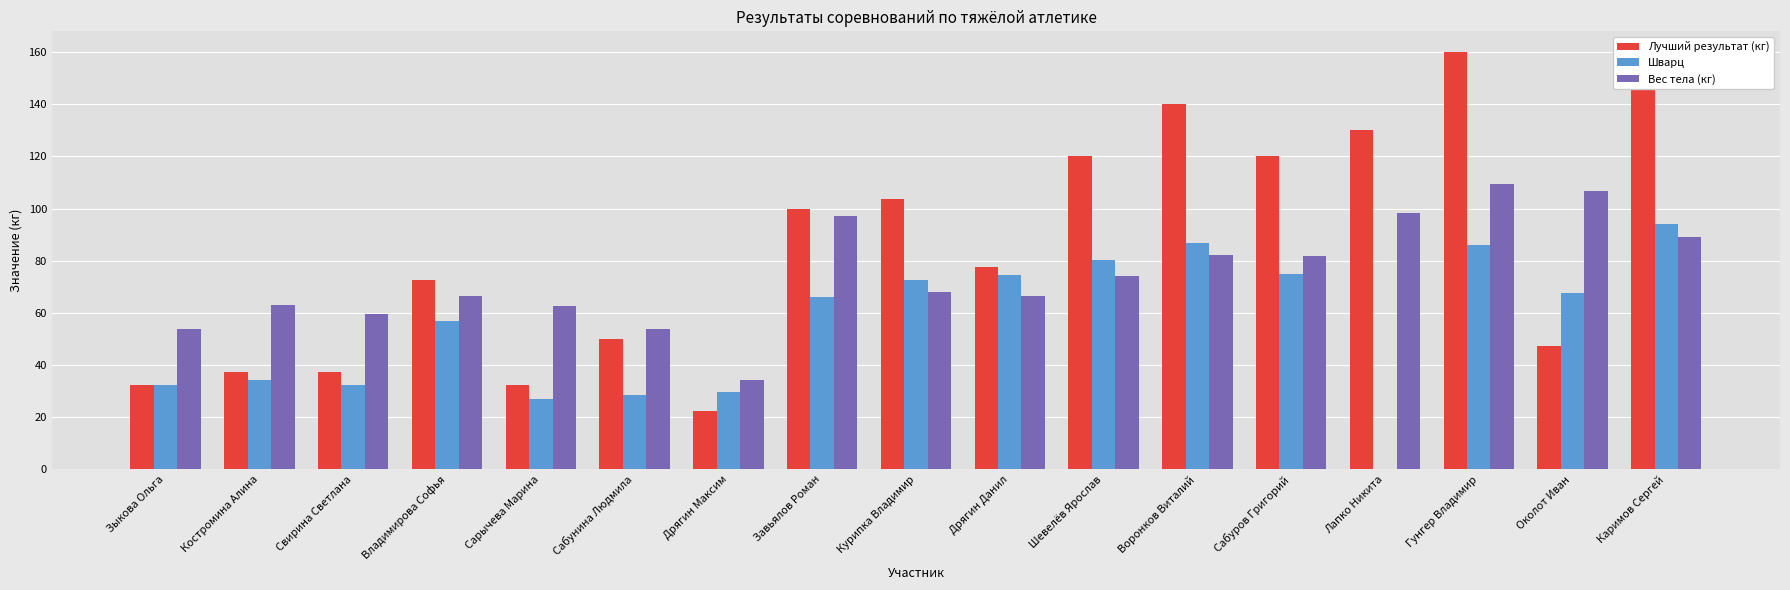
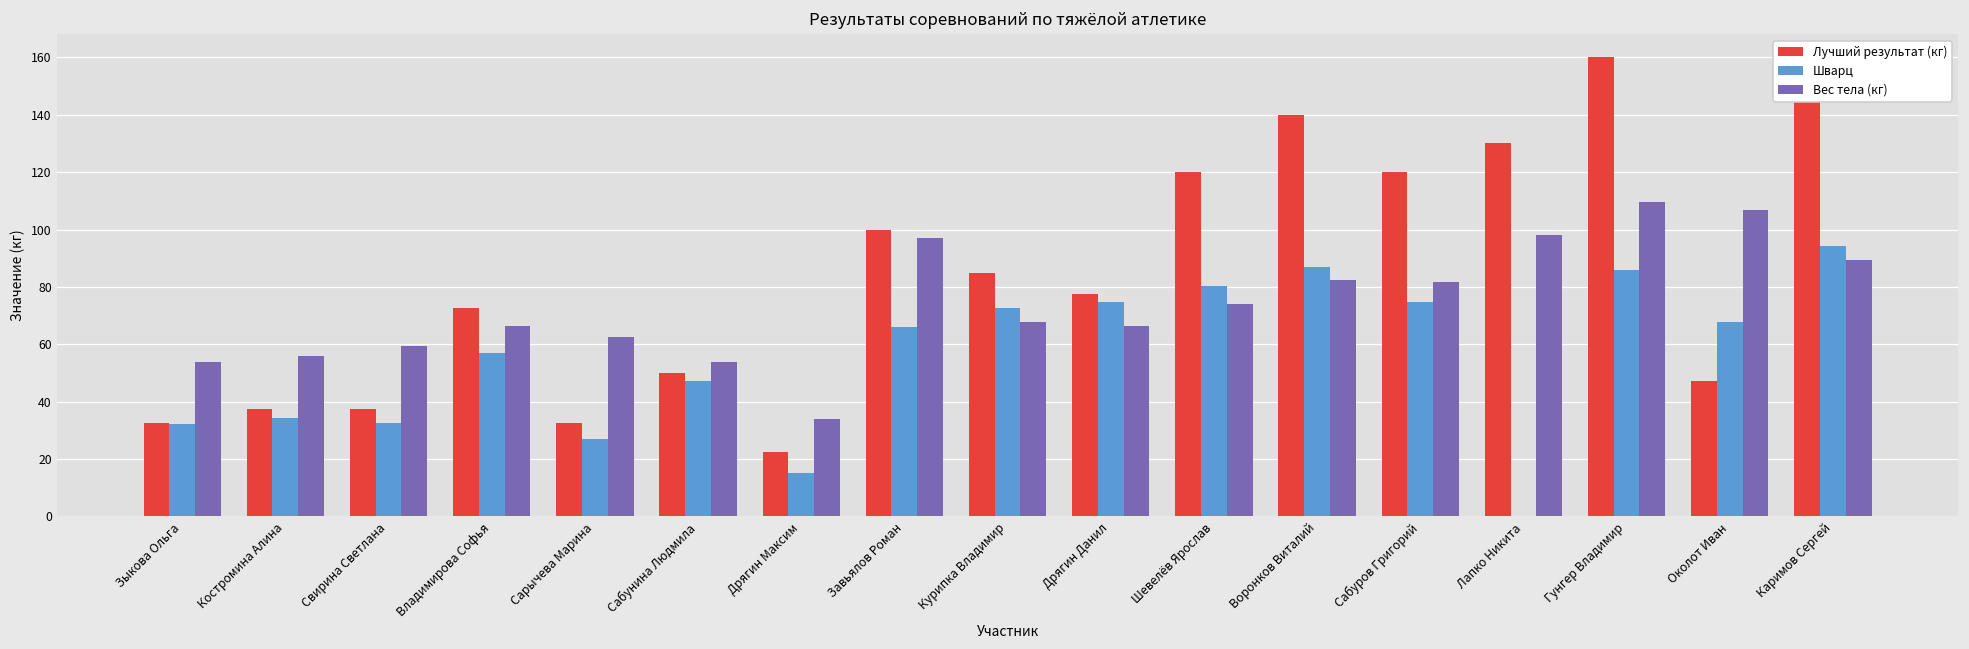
  {
    "Лучший результат (кг)": {
      "Зыкова Ольга": 33,
      "Костромина Алина": 38,
      "Свирина Светлана": 38,
      "Владимирова Софья": 73,
      "Сарычева Марина": 33,
      "Сабунина Людмила": 50,
      "Дрягин Максим": 23,
      "Завьялов Роман": 100,
-     "Курипка Владимир": 104,
+     "Курипка Владимир": 85,
      "Дрягин Данил": 78,
      "Шевелёв Ярослав": 120,
      "Воронков Виталий": 140,
      "Сабуров Григорий": 120,
      "Лапко Никита": 130,
      "Гунгер Владимир": 160,
      "Околот Иван": 47
    },
    "Шварц": {
      "Зыкова Ольга": 32,
      "Костромина Алина": 34,
      "Свирина Светлана": 33,
      "Владимирова Софья": 57,
      "Сарычева Марина": 27,
-     "Сабунина Людмила": 28,
-     "Дрягин Максим": 30,
+     "Сабунина Людмила": 47,
+     "Дрягин Максим": 15,
      "Завьялов Роман": 66,
      "Курипка Владимир": 73,
      "Дрягин Данил": 75,
      "Шевелёв Ярослав": 80,
      "Воронков Виталий": 87,
      "Сабуров Григорий": 75,
      "Лапко Никита": 0,
      "Гунгер Владимир": 86,
      "Околот Иван": 68,
      "Каримов Сергей": 94
    },
    "Вес тела (кг)": {
      "Зыкова Ольга": 54,
-     "Костромина Алина": 63,
+     "Костромина Алина": 56,
      "Свирина Светлана": 60,
      "Владимирова Софья": 67,
      "Сарычева Марина": 63,
      "Сабунина Людмила": 54,
      "Дрягин Максим": 34,
      "Завьялов Роман": 97,
      "Курипка Владимир": 68,
      "Дрягин Данил": 66,
      "Шевелёв Ярослав": 74,
      "Воронков Виталий": 82,
      "Сабуров Григорий": 82,
      "Лапко Никита": 98,
      "Гунгер Владимир": 110,
      "Околот Иван": 107,
      "Каримов Сергей": 89
    }
  }
